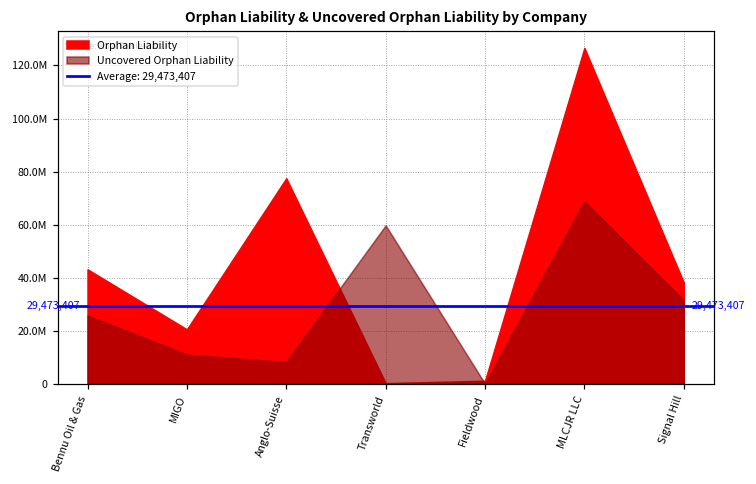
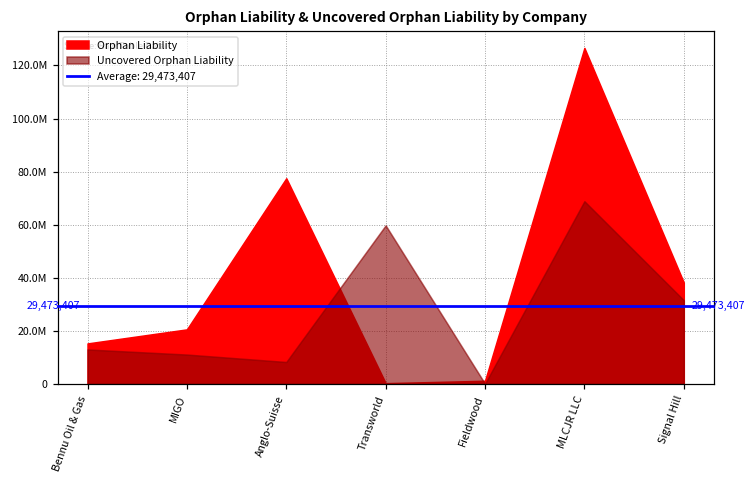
  {
    "Orphan Liability": {
-     "Bennu Oil & Gas": 43000000,
+     "Bennu Oil & Gas": 15000000,
      "MIGO": 20000000,
      "Anglo-Suisse": 77000000,
      "Fieldwood": 1000000,
      "MLCJR LLC": 127000000,
      "Signal Hill": 38000000
    },
    "Uncovered Orphan Liability": {
-     "Bennu Oil & Gas": 26000000,
+     "Bennu Oil & Gas": 13000000,
      "MIGO": 11000000,
      "Anglo-Suisse": 8000000,
      "Transworld": 60000000,
      "Fieldwood": 0,
      "MLCJR LLC": 69000000
    }
  }
